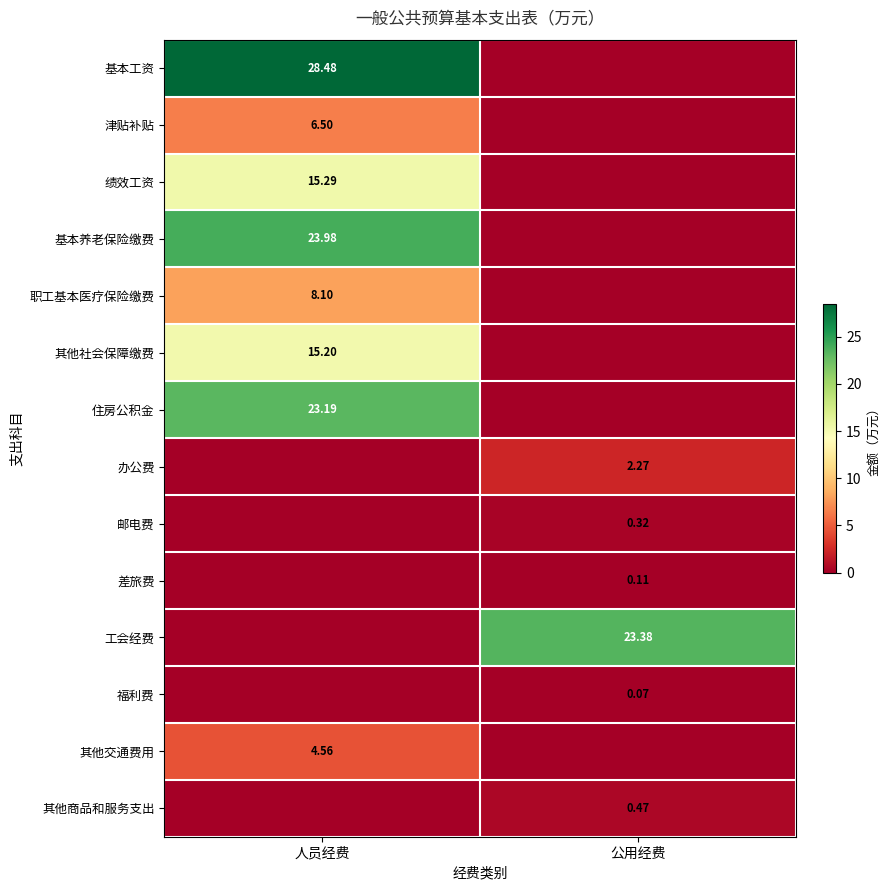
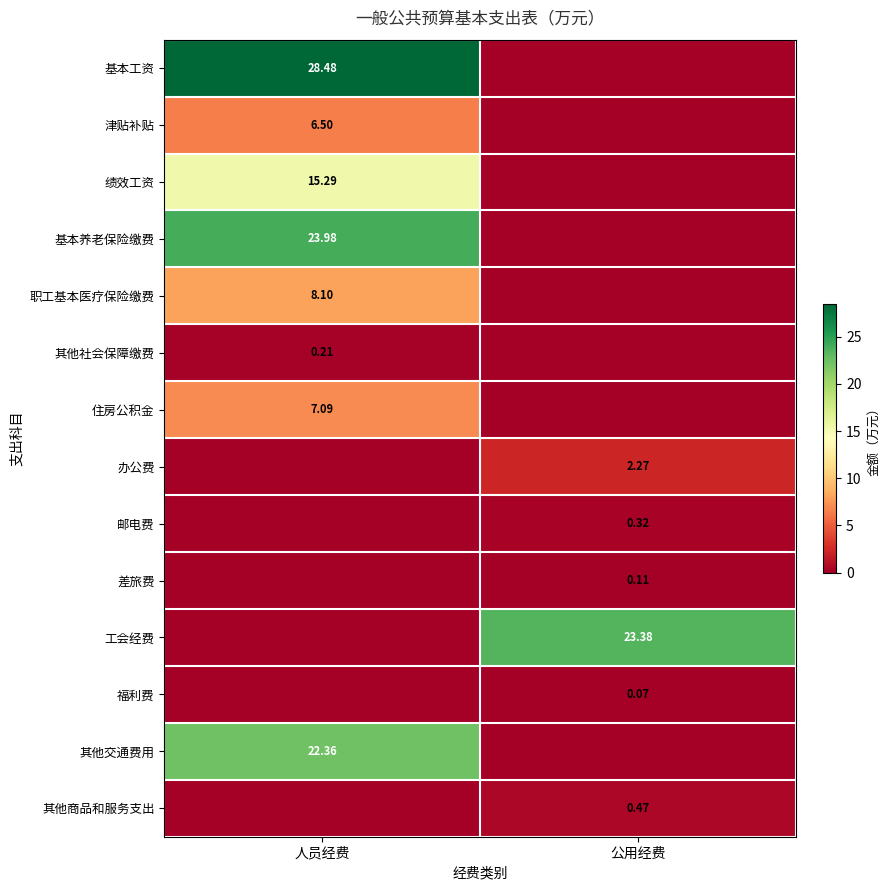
  {
    "基本工资": {
      "人员经费": 28.48
    },
    "津贴补贴": {
      "人员经费": 6.50
    },
    "绩效工资": {
      "人员经费": 15.29
    },
    "基本养老保险缴费": {
      "人员经费": 23.98
    },
    "职工基本医疗保险缴费": {
      "人员经费": 8.10
    },
    "其他社会保障缴费": {
-     "人员经费": 15.20
+     "人员经费": 0.21
    },
    "住房公积金": {
-     "人员经费": 23.19
+     "人员经费": 7.09
    },
    "办公费": {
      "公用经费": 2.27
    },
    "邮电费": {
      "公用经费": 0.32
    },
    "差旅费": {
      "公用经费": 0.11
    },
    "工会经费": {
      "公用经费": 23.38
    },
    "福利费": {
      "公用经费": 0.07
    },
    "其他交通费用": {
-     "人员经费": 4.56
+     "人员经费": 22.36
    },
    "其他商品和服务支出": {
      "公用经费": 0.47
    }
  }
